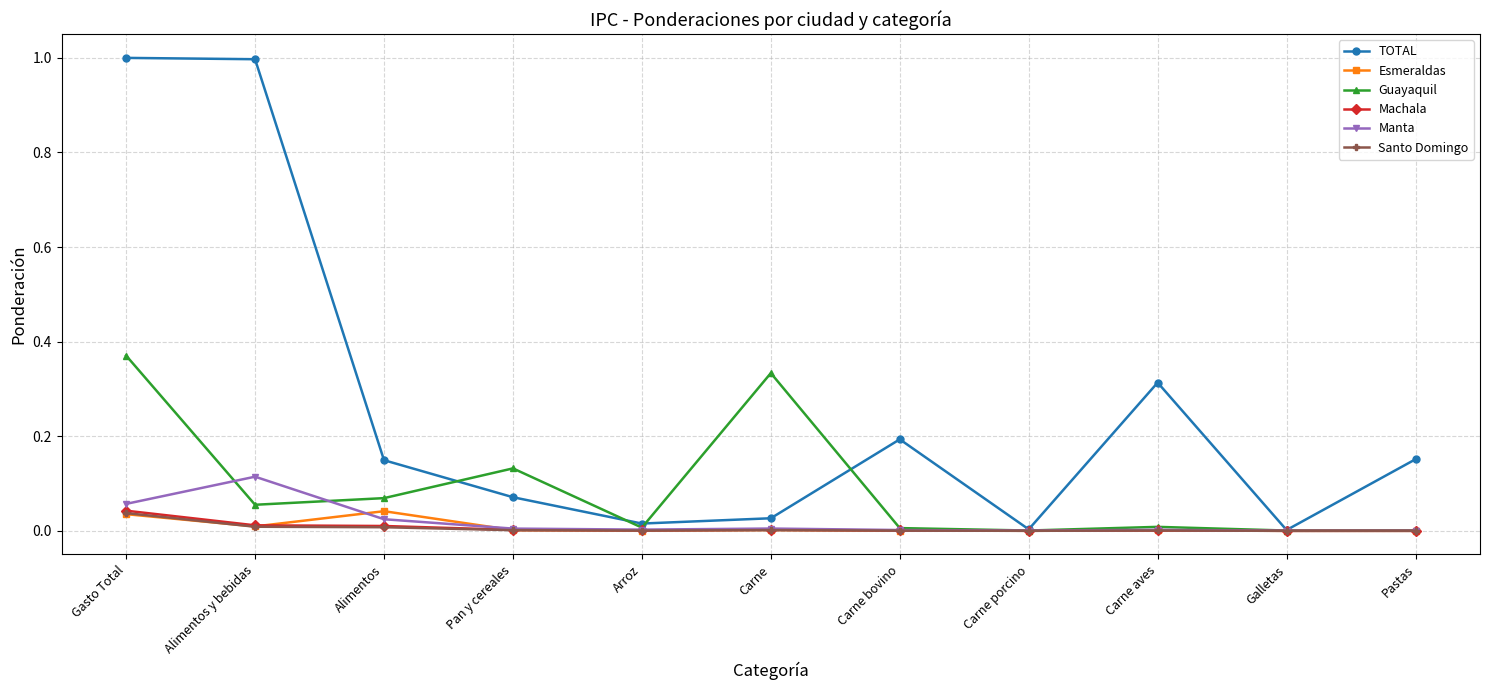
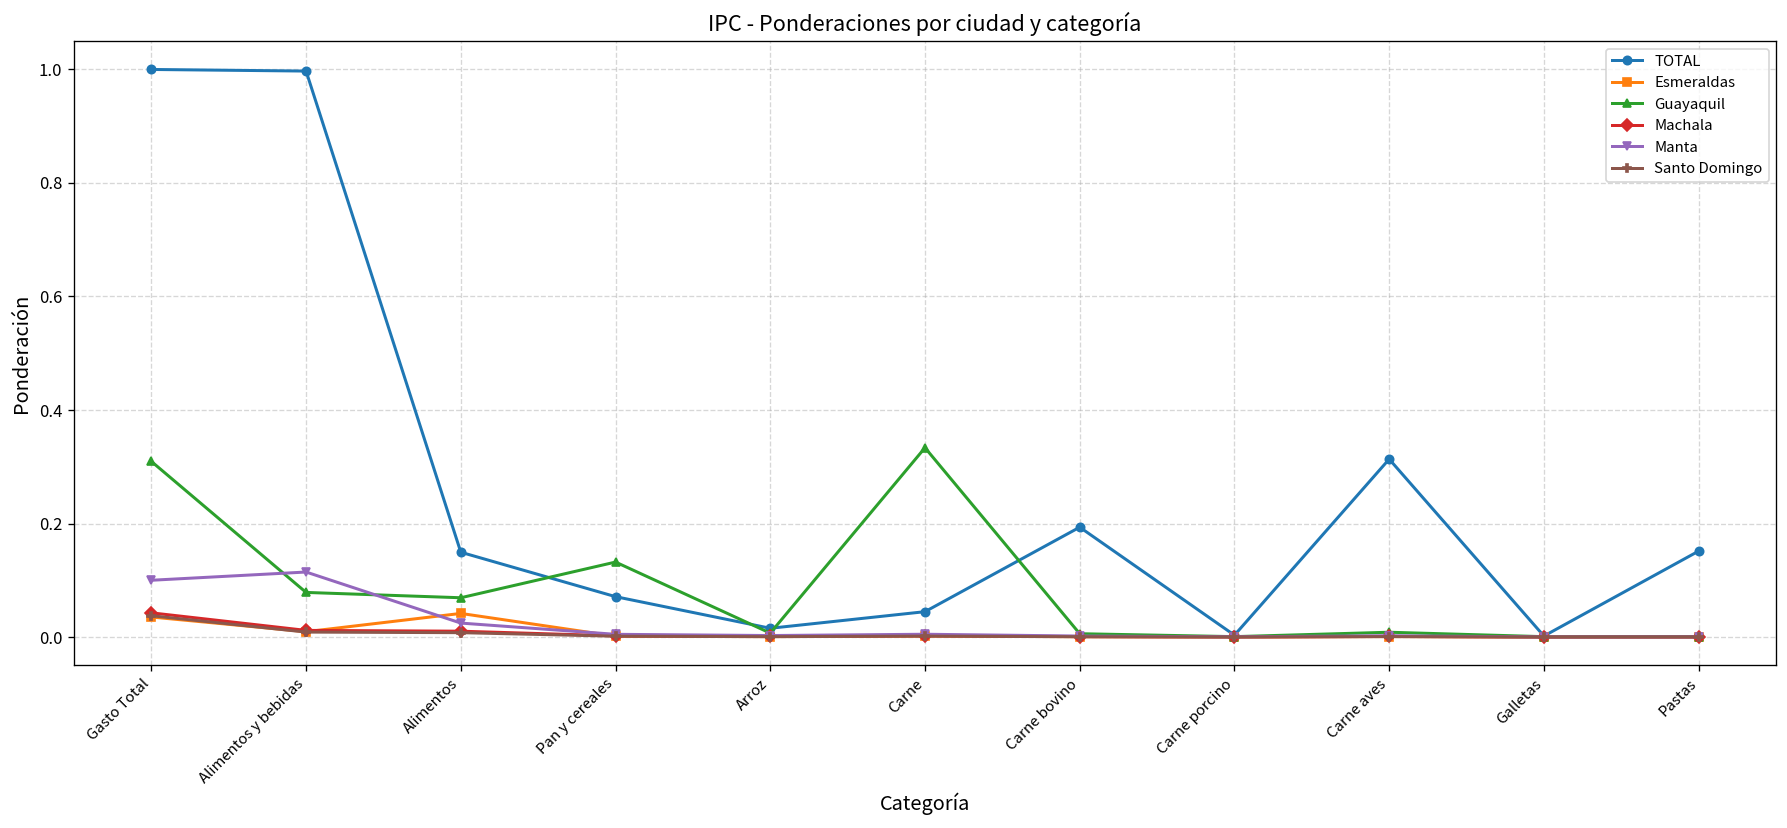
  {
    "TOTAL": {
      "Gasto Total": 1.00,
      "Alimentos y bebidas": 1.00,
      "Alimentos": 0.15,
      "Pan y cereales": 0.07,
      "Arroz": 0.02,
-     "Carne": 0.03,
+     "Carne": 0.04,
      "Carne bovino": 0.19,
      "Carne aves": 0.31,
      "Pastas": 0.15
    },
    "Esmeraldas": {
      "Alimentos": 0.04
    },
    "Guayaquil": {
-     "Gasto Total": 0.37,
-     "Alimentos y bebidas": 0.06,
+     "Gasto Total": 0.31,
+     "Alimentos y bebidas": 0.08,
      "Alimentos": 0.07,
      "Pan y cereales": 0.13,
      "Carne": 0.33,
      "Carne aves": 0.01
    },
    "Manta": {
-     "Gasto Total": 0.06,
+     "Gasto Total": 0.10,
      "Alimentos y bebidas": 0.11,
      "Alimentos": 0.02
    }
  }
